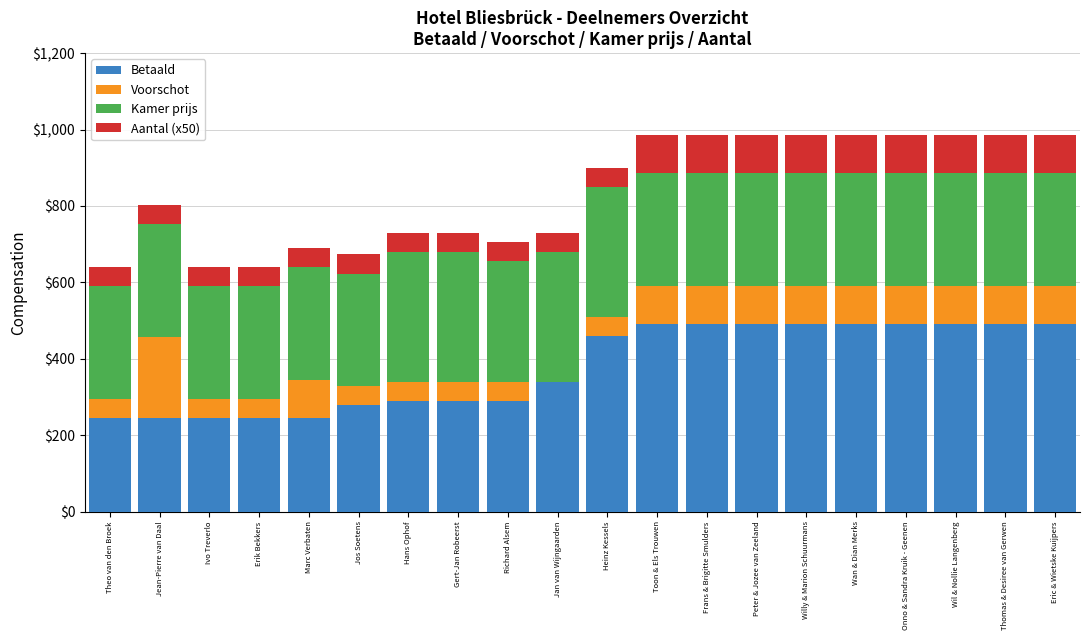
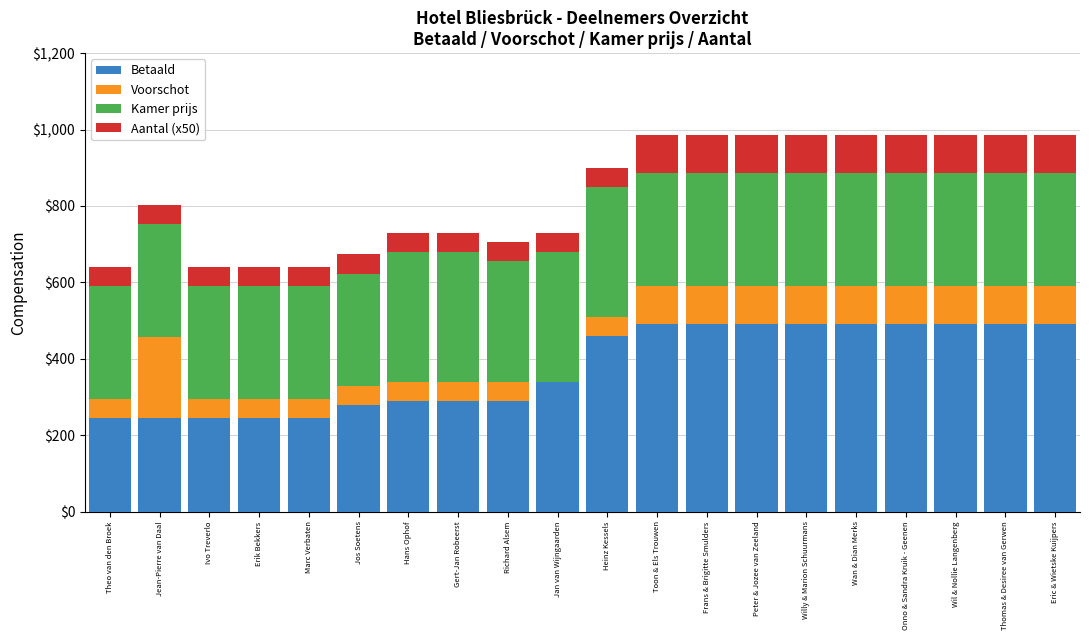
  {
    "Betaald": {
      "Theo van den Broek": "$250",
      "Jean-Pierre van Daal": "$250",
      "Ivo Treverlo": "$250",
      "Erik Bekkers": "$250",
      "Marc Verbaten": "$250",
      "Jos Soetens": "$280",
      "Hans Ophof": "$290",
      "Gert-Jan Robeerst": "$290",
      "Richard Alsem": "$290",
      "Jan van Wijngaarden": "$340",
      "Heinz Kessels": "$460",
      "Toon & Els Trouwen": "$490",
      "Frans & Brigitte Smulders": "$490",
      "Peter & Jozee van Zeeland": "$490",
      "Willy & Marion Schuurmans": "$490",
      "Wan & Dian Merks": "$490",
      "Onno & Sandra Kruik - Geenen": "$490",
      "Wil & Nollie Langenberg": "$490",
      "Thomas & Desiree van Gerwen": "$490",
      "Eric & Wietske Kuijpers": "$490"
    },
    "Voorschot": {
      "Theo van den Broek": "$50",
      "Jean-Pierre van Daal": "$210",
      "Ivo Treverlo": "$50",
      "Erik Bekkers": "$50",
-     "Marc Verbaten": "$100",
+     "Marc Verbaten": "$50",
      "Jos Soetens": "$50",
      "Hans Ophof": "$50",
      "Gert-Jan Robeerst": "$50",
      "Richard Alsem": "$50",
      "Jan van Wijngaarden": "$0",
      "Heinz Kessels": "$50",
      "Toon & Els Trouwen": "$100",
      "Frans & Brigitte Smulders": "$100",
      "Peter & Jozee van Zeeland": "$100",
      "Willy & Marion Schuurmans": "$100",
      "Wan & Dian Merks": "$100",
      "Onno & Sandra Kruik - Geenen": "$100",
      "Wil & Nollie Langenberg": "$100",
      "Thomas & Desiree van Gerwen": "$100",
      "Eric & Wietske Kuijpers": "$100"
    },
    "Kamer prijs": {
      "Theo van den Broek": "$300",
      "Jean-Pierre van Daal": "$300",
      "Ivo Treverlo": "$300",
      "Erik Bekkers": "$300",
      "Marc Verbaten": "$300",
      "Jos Soetens": "$300",
      "Hans Ophof": "$340",
      "Gert-Jan Robeerst": "$340",
      "Richard Alsem": "$320",
      "Jan van Wijngaarden": "$340",
      "Heinz Kessels": "$340",
      "Toon & Els Trouwen": "$300",
      "Frans & Brigitte Smulders": "$300",
      "Peter & Jozee van Zeeland": "$300",
      "Willy & Marion Schuurmans": "$300",
      "Wan & Dian Merks": "$300",
      "Onno & Sandra Kruik - Geenen": "$300",
      "Wil & Nollie Langenberg": "$300",
      "Thomas & Desiree van Gerwen": "$300",
      "Eric & Wietske Kuijpers": "$300"
    },
    "Aantal (x50)": {
      "Theo van den Broek": "$50",
      "Jean-Pierre van Daal": "$50",
      "Ivo Treverlo": "$50",
      "Erik Bekkers": "$50",
      "Marc Verbaten": "$50",
      "Jos Soetens": "$50",
      "Hans Ophof": "$50",
      "Gert-Jan Robeerst": "$50",
      "Richard Alsem": "$50",
      "Jan van Wijngaarden": "$50",
      "Heinz Kessels": "$50",
      "Toon & Els Trouwen": "$100",
      "Frans & Brigitte Smulders": "$100",
      "Peter & Jozee van Zeeland": "$100",
      "Willy & Marion Schuurmans": "$100",
      "Wan & Dian Merks": "$100",
      "Onno & Sandra Kruik - Geenen": "$100",
      "Wil & Nollie Langenberg": "$100",
      "Thomas & Desiree van Gerwen": "$100",
      "Eric & Wietske Kuijpers": "$100"
    }
  }
